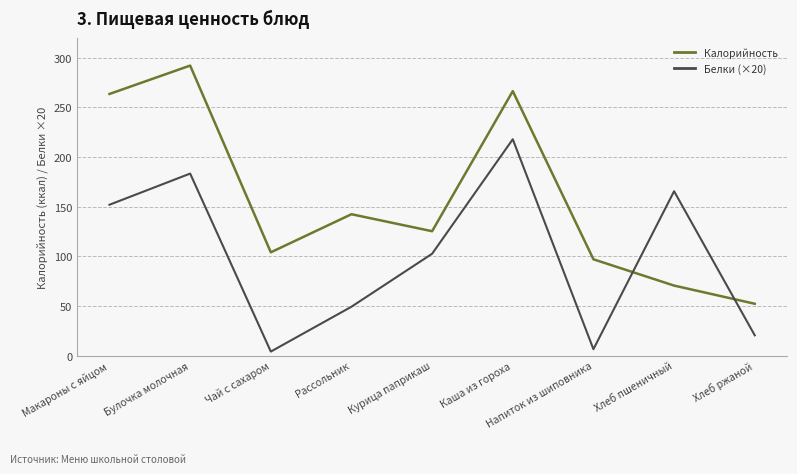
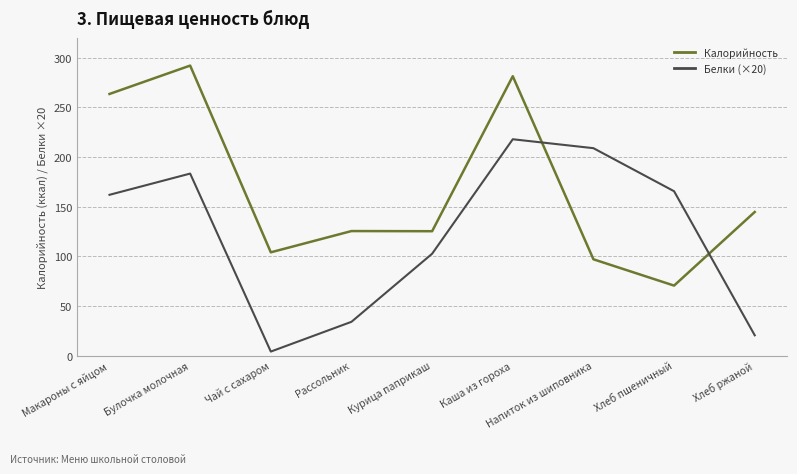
  {
    "Калорийность": {
      "Макароны с яйцом": 260,
      "Булочка молочная": 290,
      "Чай с сахаром": 100,
-     "Рассольник": 140,
+     "Рассольник": 130,
      "Курица паприкаш": 130,
-     "Каша из гороха": 270,
+     "Каша из гороха": 280,
      "Напиток из шиповника": 100,
      "Хлеб пшеничный": 70,
-     "Хлеб ржаной": 50
+     "Хлеб ржаной": 140
    },
    "Белки (×20)": {
-     "Макароны с яйцом": 150,
+     "Макароны с яйцом": 160,
      "Булочка молочная": 180,
      "Чай с сахаром": 0,
-     "Рассольник": 50,
+     "Рассольник": 30,
      "Курица паприкаш": 100,
      "Каша из гороха": 220,
-     "Напиток из шиповника": 10,
+     "Напиток из шиповника": 210,
      "Хлеб пшеничный": 170,
      "Хлеб ржаной": 20
    }
  }
